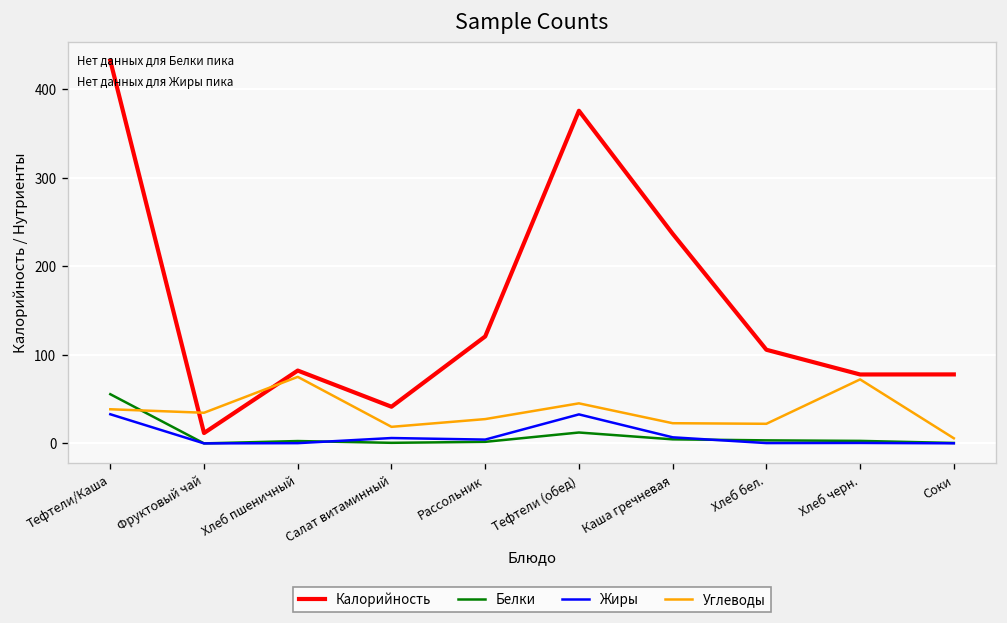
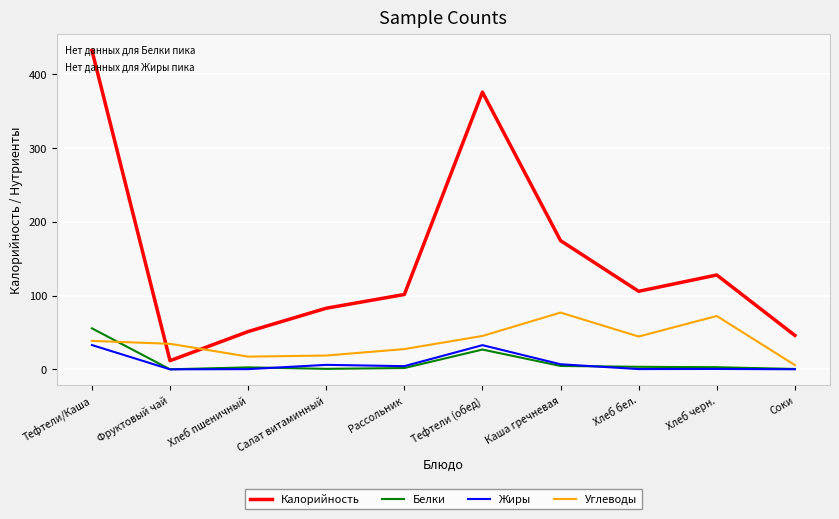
  {
    "Калорийность": {
      "Тефтели/Каша": 430,
      "Фруктовый чай": 10,
-     "Хлеб пшеничный": 80,
-     "Салат витаминный": 40,
-     "Рассольник": 120,
+     "Хлеб пшеничный": 50,
+     "Салат витаминный": 80,
+     "Рассольник": 100,
      "Тефтели (обед)": 380,
-     "Каша гречневая": 240,
+     "Каша гречневая": 170,
      "Хлеб бел.": 110,
-     "Хлеб черн.": 80,
-     "Соки": 80
+     "Хлеб черн.": 130,
+     "Соки": 50
    },
    "Белки": {
      "Тефтели/Каша": 60,
      "Салат витаминный": 0,
-     "Тефтели (обед)": 10
+     "Тефтели (обед)": 30
    },
    "Жиры": {
      "Тефтели/Каша": 30,
      "Салат витаминный": 10,
      "Тефтели (обед)": 30
    },
    "Углеводы": {
      "Тефтели/Каша": 40,
      "Фруктовый чай": 30,
-     "Хлеб пшеничный": 80,
+     "Хлеб пшеничный": 20,
      "Салат витаминный": 20,
      "Рассольник": 30,
      "Тефтели (обед)": 50,
-     "Каша гречневая": 20,
-     "Хлеб бел.": 20,
+     "Каша гречневая": 80,
+     "Хлеб бел.": 40,
      "Хлеб черн.": 70,
      "Соки": 10
    }
  }
